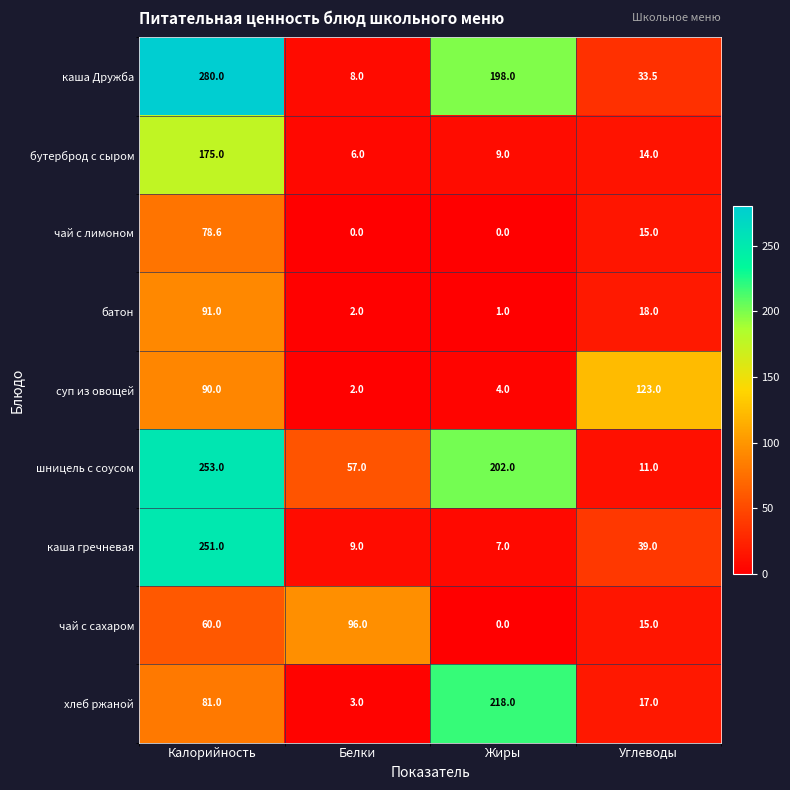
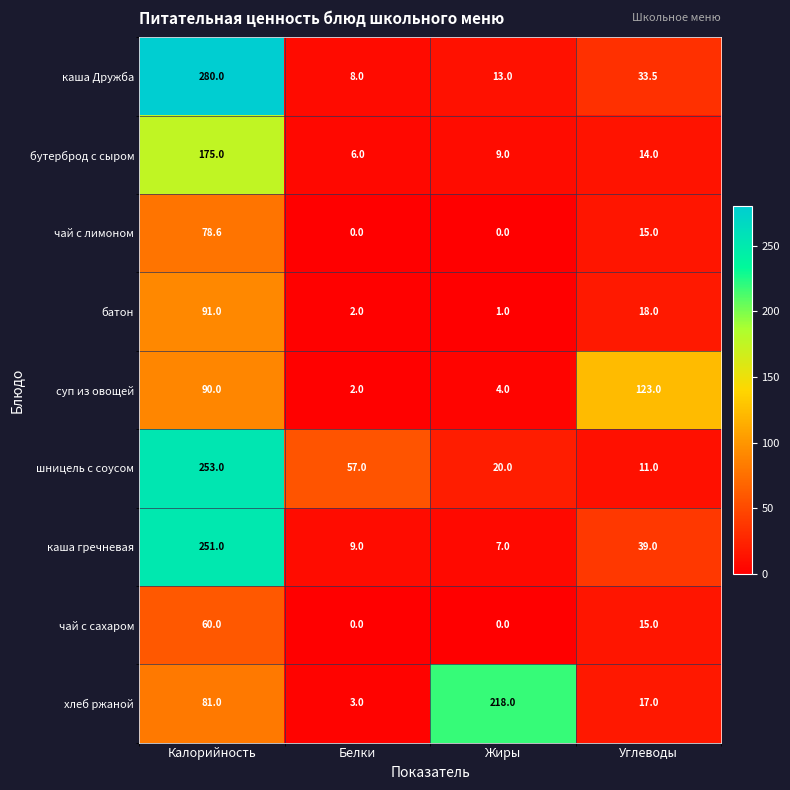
  {
    "каша Дружба": {
      "Калорийность": 280.0,
      "Белки": 8.0,
-     "Жиры": 198.0,
+     "Жиры": 13.0,
      "Углеводы": 33.5
    },
    "бутерброд с сыром": {
      "Калорийность": 175.0,
      "Белки": 6.0,
      "Жиры": 9.0,
      "Углеводы": 14.0
    },
    "чай с лимоном": {
      "Калорийность": 78.6,
      "Белки": 0.0,
      "Жиры": 0.0,
      "Углеводы": 15.0
    },
    "батон": {
      "Калорийность": 91.0,
      "Белки": 2.0,
      "Жиры": 1.0,
      "Углеводы": 18.0
    },
    "суп из овощей": {
      "Калорийность": 90.0,
      "Белки": 2.0,
      "Жиры": 4.0,
      "Углеводы": 123.0
    },
    "шницель с соусом": {
      "Калорийность": 253.0,
      "Белки": 57.0,
-     "Жиры": 202.0,
+     "Жиры": 20.0,
      "Углеводы": 11.0
    },
    "каша гречневая": {
      "Калорийность": 251.0,
      "Белки": 9.0,
      "Жиры": 7.0,
      "Углеводы": 39.0
    },
    "чай с сахаром": {
      "Калорийность": 60.0,
-     "Белки": 96.0,
+     "Белки": 0.0,
      "Жиры": 0.0,
      "Углеводы": 15.0
    },
    "хлеб ржаной": {
      "Калорийность": 81.0,
      "Белки": 3.0,
      "Жиры": 218.0,
      "Углеводы": 17.0
    }
  }
